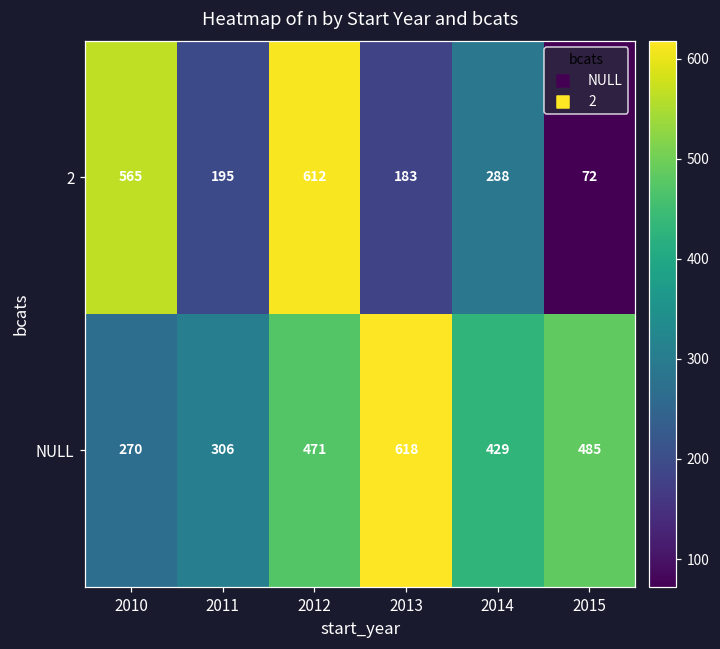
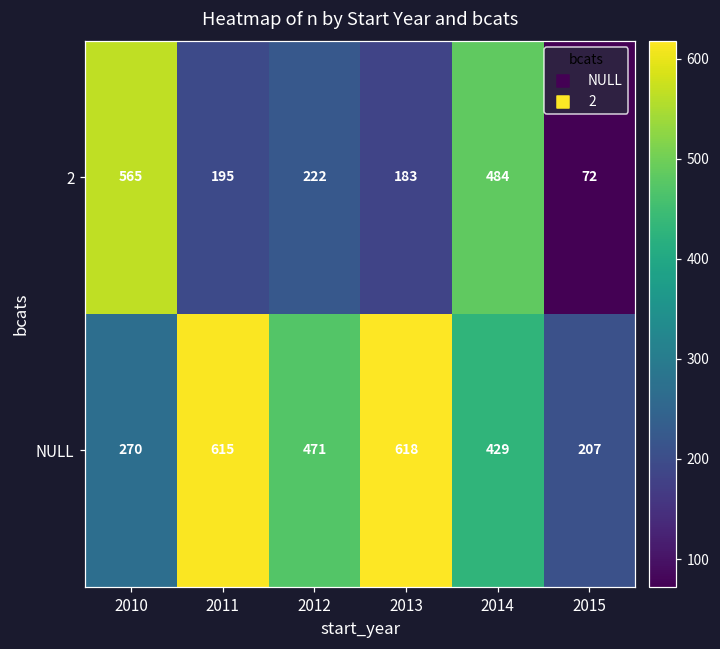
  {
    "2": {
      "2010": 565,
      "2011": 195,
-     "2012": 612,
+     "2012": 222,
      "2013": 183,
-     "2014": 288,
+     "2014": 484,
      "2015": 72
    },
    "NULL": {
      "2010": 270,
-     "2011": 306,
+     "2011": 615,
      "2012": 471,
      "2013": 618,
      "2014": 429,
-     "2015": 485
+     "2015": 207
    }
  }
